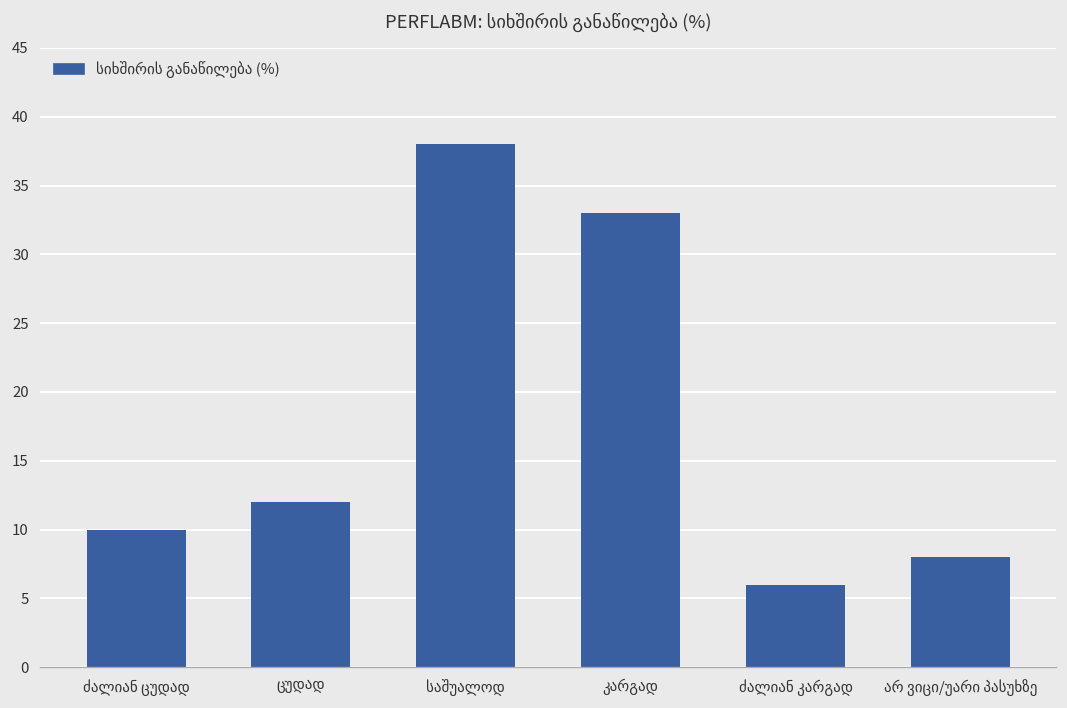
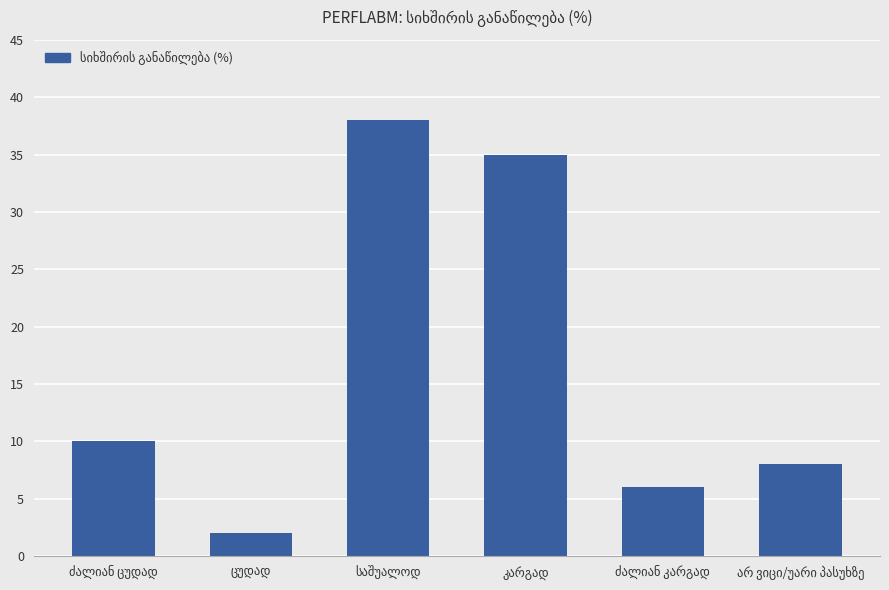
  {
    "ძალიან ცუდად": 10,
-   "ცუდად": 12,
+   "ცუდად": 2,
    "საშუალოდ": 38,
-   "კარგად": 33,
+   "კარგად": 35,
    "ძალიან კარგად": 6,
    "არ ვიცი/უარი პასუხზე": 8
  }
